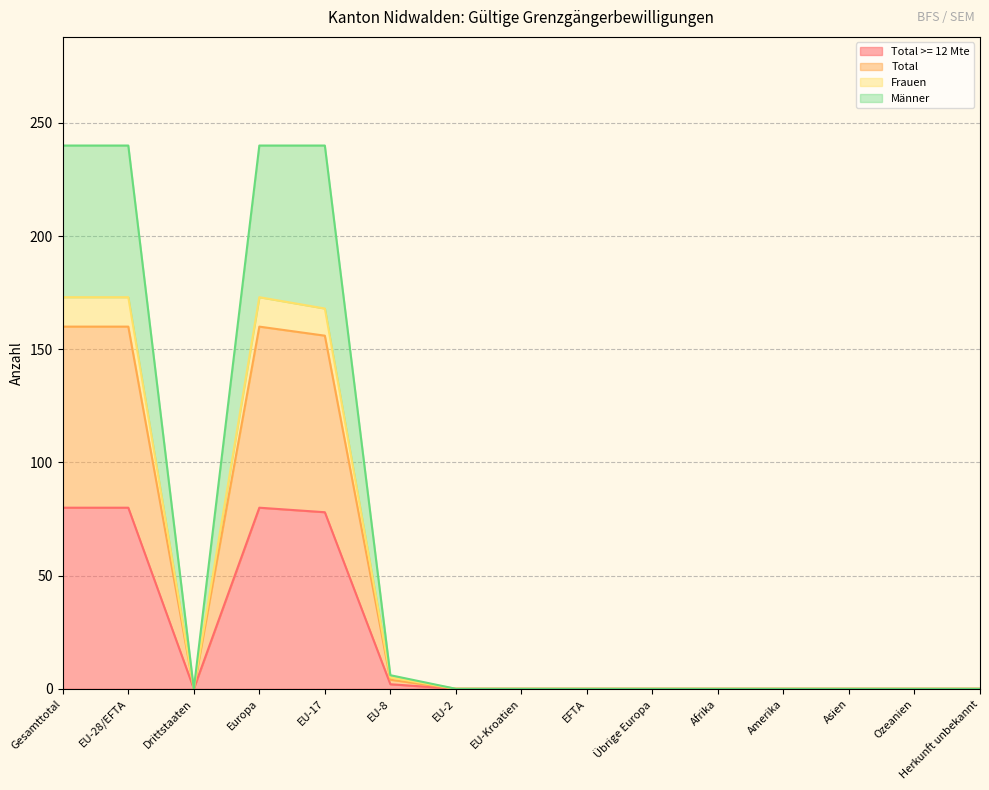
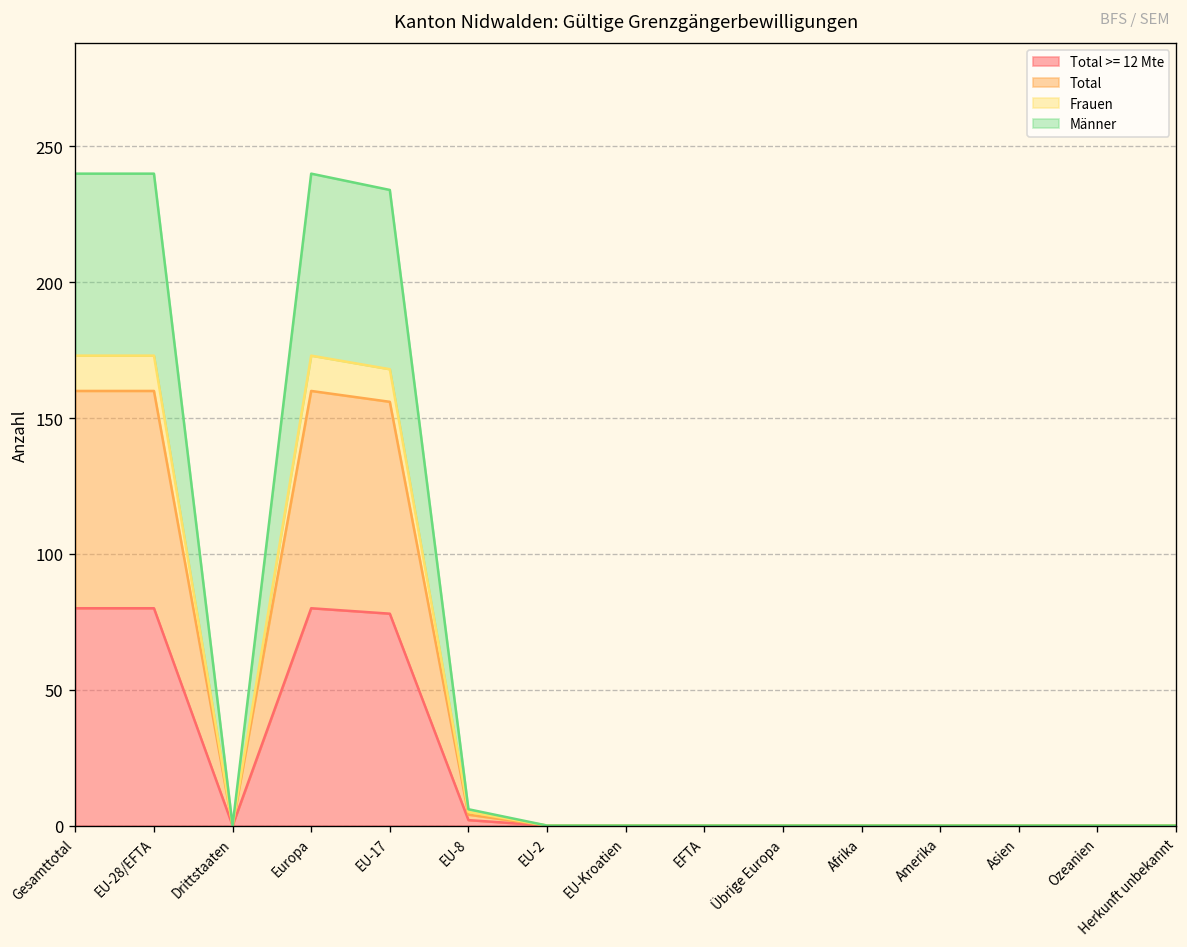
  {
    "Männer": {
      "Gesamttotal": 67,
      "EU-28/EFTA": 67,
      "Europa": 67,
-     "EU-17": 72
+     "EU-17": 66
    }
  }
